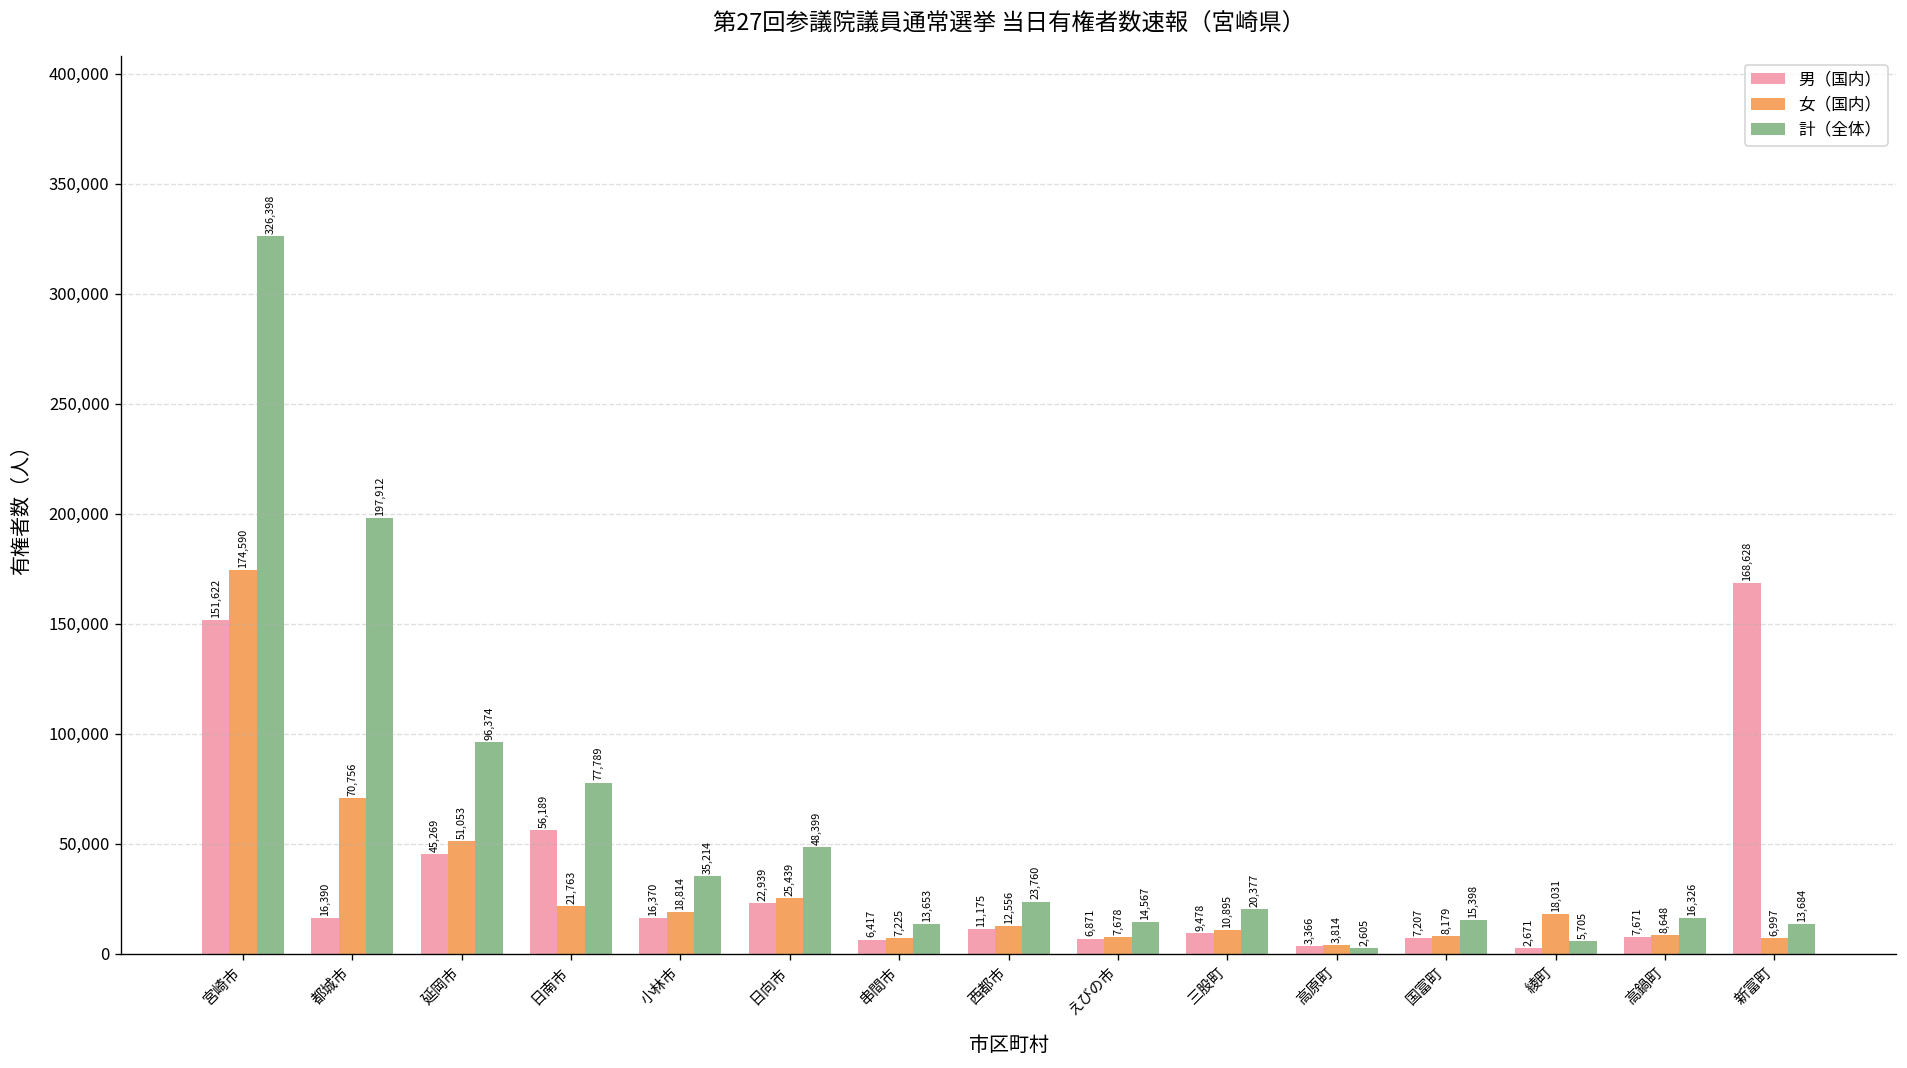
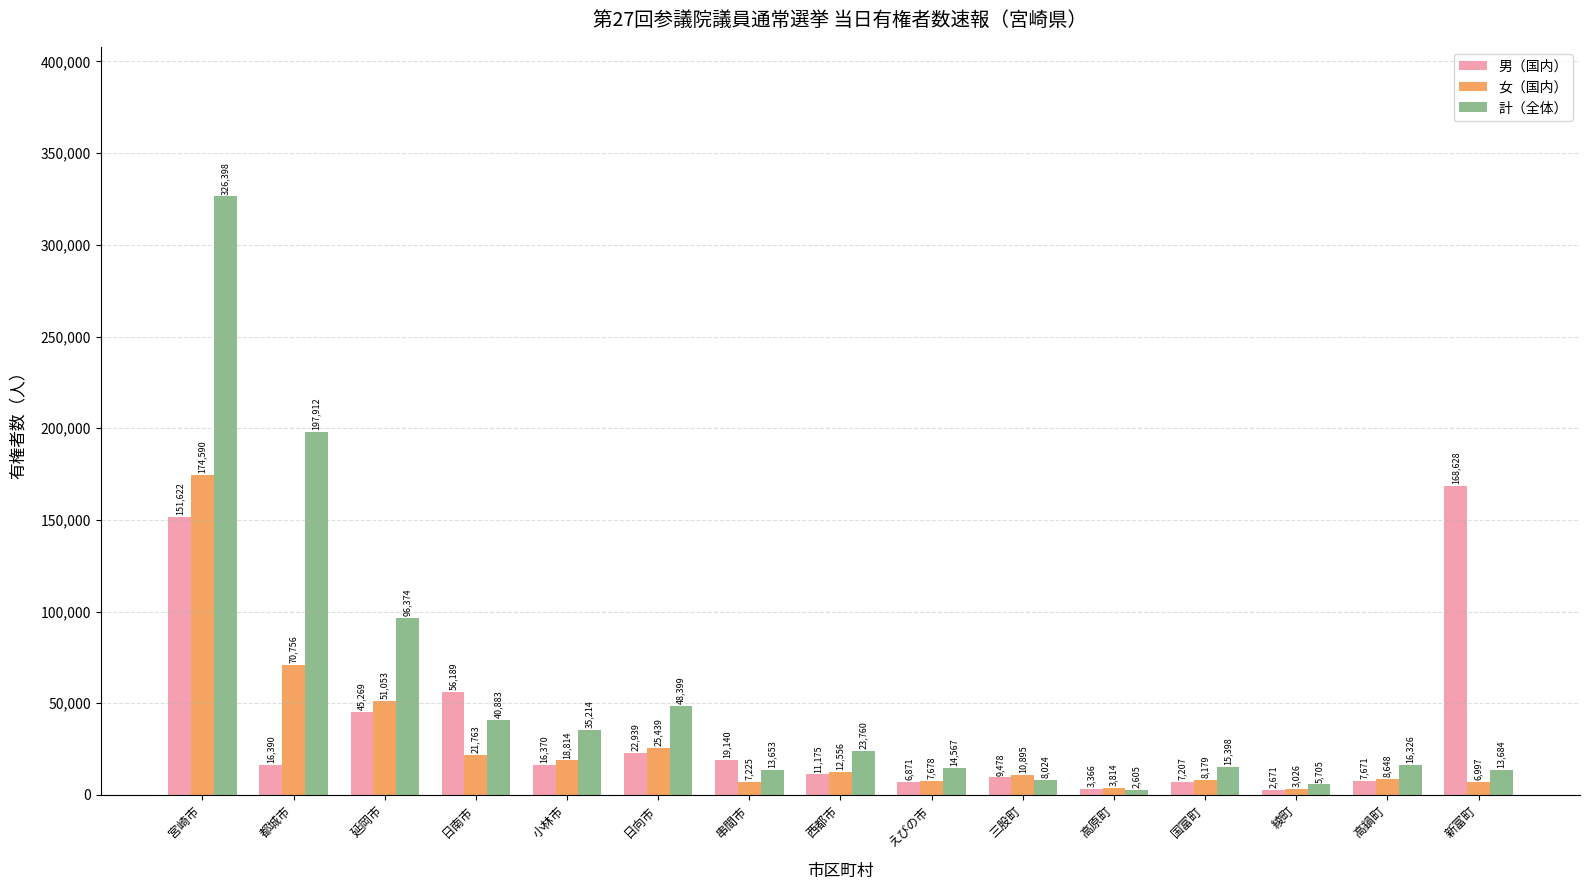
  {
    "男（国内）": {
      "宮崎市": "151,622",
      "都城市": "16,390",
      "延岡市": "45,269",
      "日南市": "56,189",
      "小林市": "16,370",
      "日向市": "22,939",
-     "串間市": "6,417",
+     "串間市": "19,140",
      "西都市": "11,175",
      "えびの市": "6,871",
      "三股町": "9,478",
      "高原町": "3,366",
      "国富町": "7,207",
      "綾町": "2,671",
      "高鍋町": "7,671",
      "新富町": "168,628"
    },
    "女（国内）": {
      "宮崎市": "174,590",
      "都城市": "70,756",
      "延岡市": "51,053",
      "日南市": "21,763",
      "小林市": "18,814",
      "日向市": "25,439",
      "串間市": "7,225",
      "西都市": "12,556",
      "えびの市": "7,678",
      "三股町": "10,895",
      "高原町": "3,814",
      "国富町": "8,179",
-     "綾町": "18,031",
+     "綾町": "3,026",
      "高鍋町": "8,648",
      "新富町": "6,997"
    },
    "計（全体）": {
      "宮崎市": "326,398",
      "都城市": "197,912",
      "延岡市": "96,374",
-     "日南市": "77,789",
+     "日南市": "40,883",
      "小林市": "35,214",
      "日向市": "48,399",
      "串間市": "13,653",
      "西都市": "23,760",
      "えびの市": "14,567",
-     "三股町": "20,377",
+     "三股町": "8,024",
      "高原町": "2,605",
      "国富町": "15,398",
      "綾町": "5,705",
      "高鍋町": "16,326",
      "新富町": "13,684"
    }
  }
